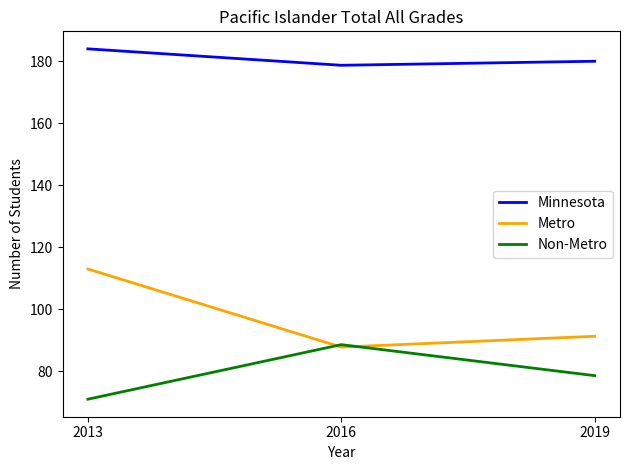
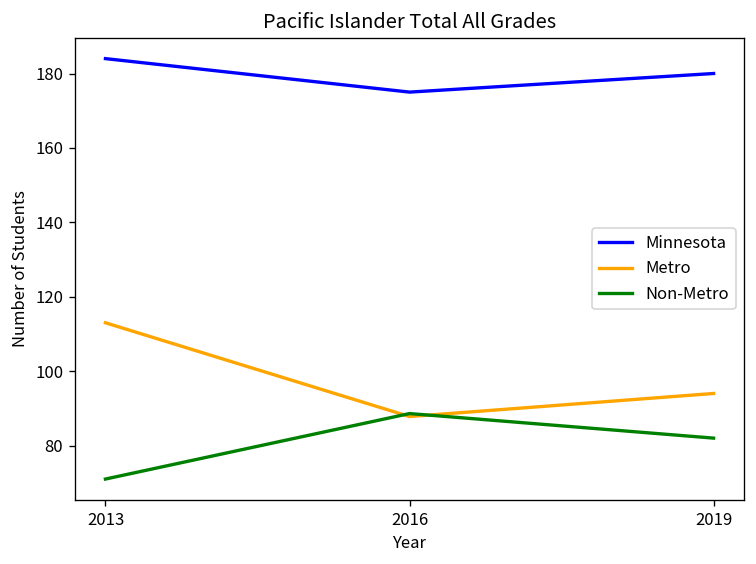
  {
    "Minnesota": {
      "2013": 184,
-     "2016": 179,
+     "2016": 175,
      "2019": 180
    },
    "Metro": {
      "2013": 113,
-     "2019": 91
+     "2019": 94
    },
    "Non-Metro": {
      "2013": 71,
-     "2019": 79
+     "2019": 82
    }
  }
